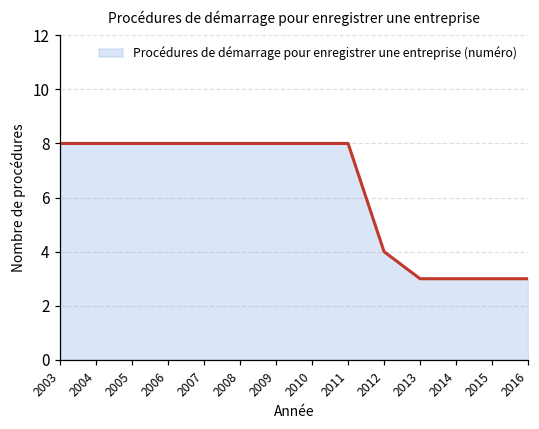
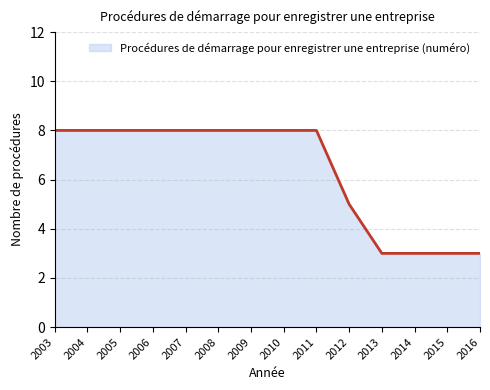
  {
    "2003": 8,
    "2004": 8,
    "2005": 8,
    "2006": 8,
    "2007": 8,
    "2008": 8,
    "2009": 8,
    "2010": 8,
    "2011": 8,
-   "2012": 4,
+   "2012": 5,
    "2013": 3,
    "2014": 3,
    "2015": 3,
    "2016": 3
  }
